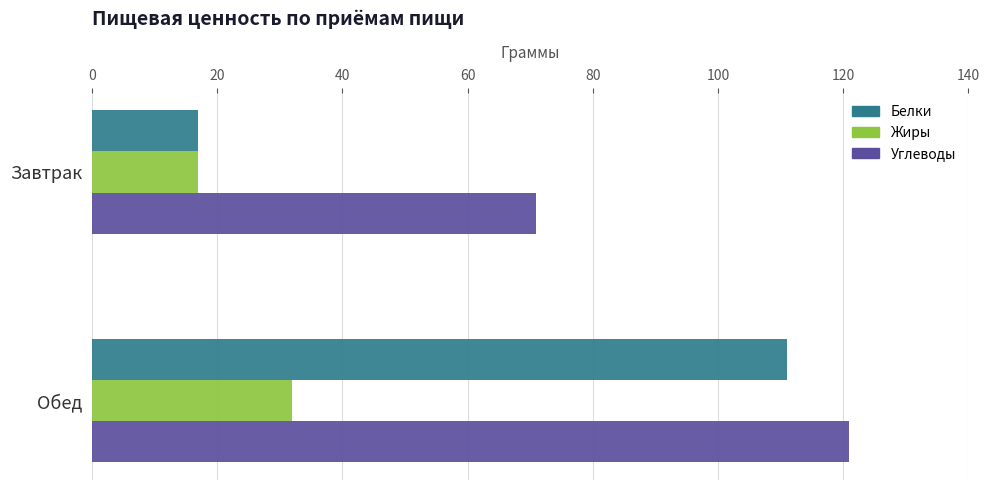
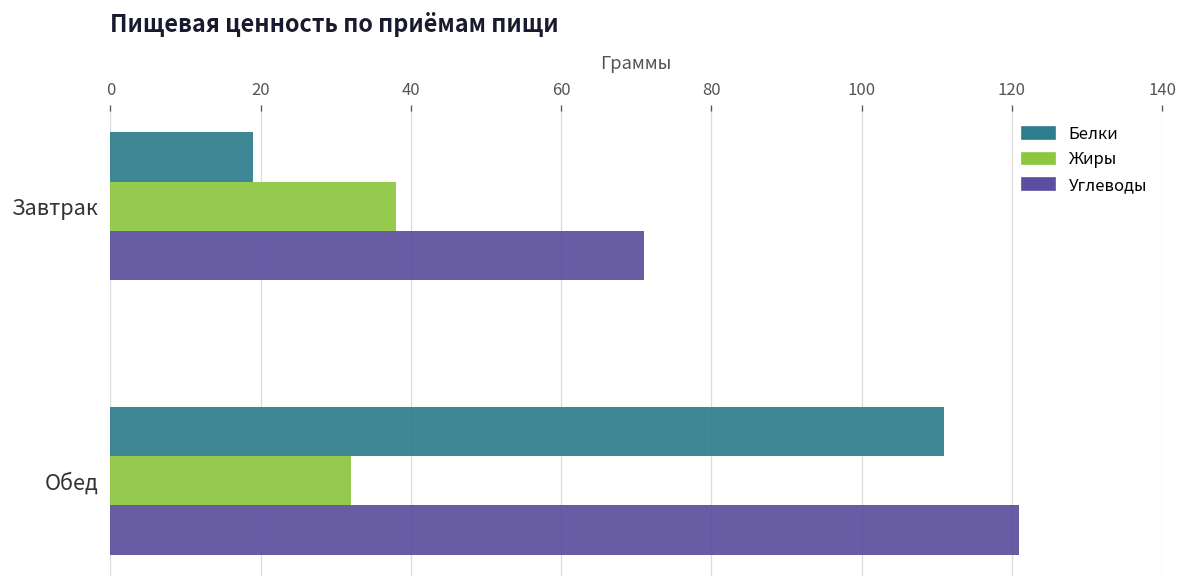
  {
    "Белки": {
-     "Завтрак": 17,
+     "Завтрак": 19,
      "Обед": 111
    },
    "Жиры": {
-     "Завтрак": 17,
+     "Завтрак": 38,
      "Обед": 32
    },
    "Углеводы": {
      "Завтрак": 71,
      "Обед": 121
    }
  }
